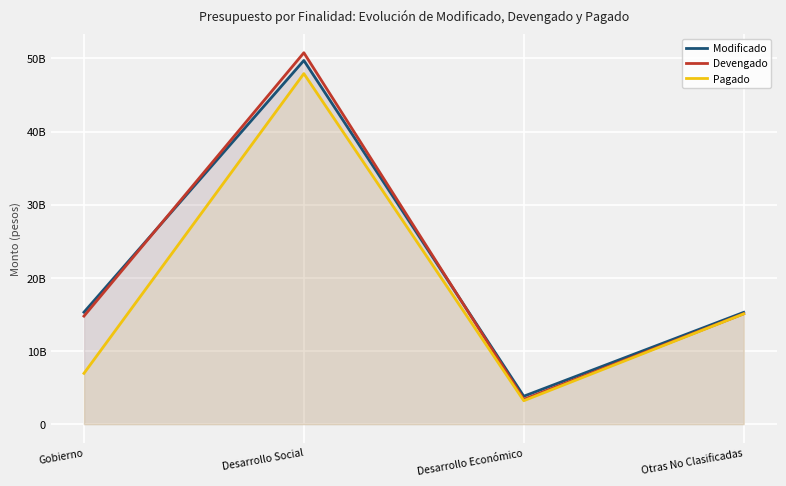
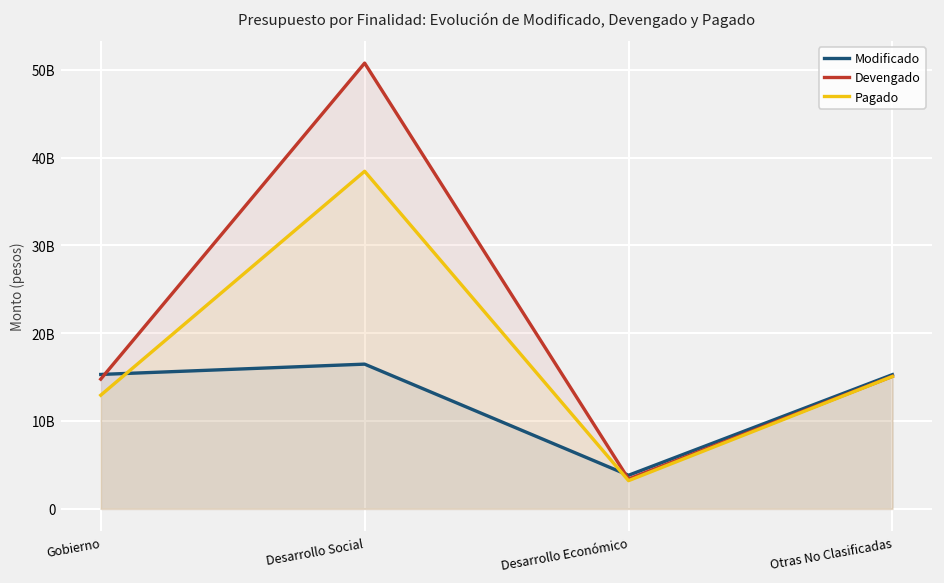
  {
    "Modificado": {
      "Gobierno": 15000000000,
-     "Desarrollo Social": 50000000000,
+     "Desarrollo Social": 16000000000,
      "Desarrollo Económico": 4000000000
    },
    "Devengado": {
      "Gobierno": 15000000000,
      "Desarrollo Social": 51000000000
    },
    "Pagado": {
-     "Gobierno": 7000000000,
-     "Desarrollo Social": 48000000000
+     "Gobierno": 13000000000,
+     "Desarrollo Social": 38000000000
    }
  }
